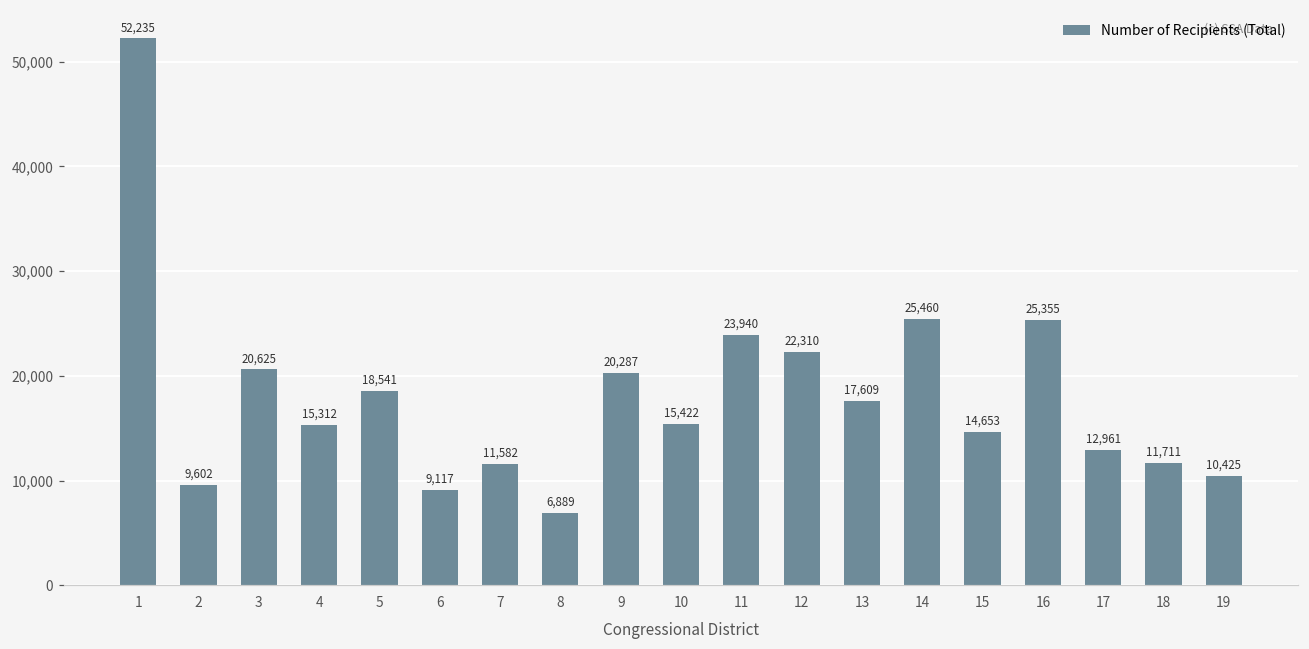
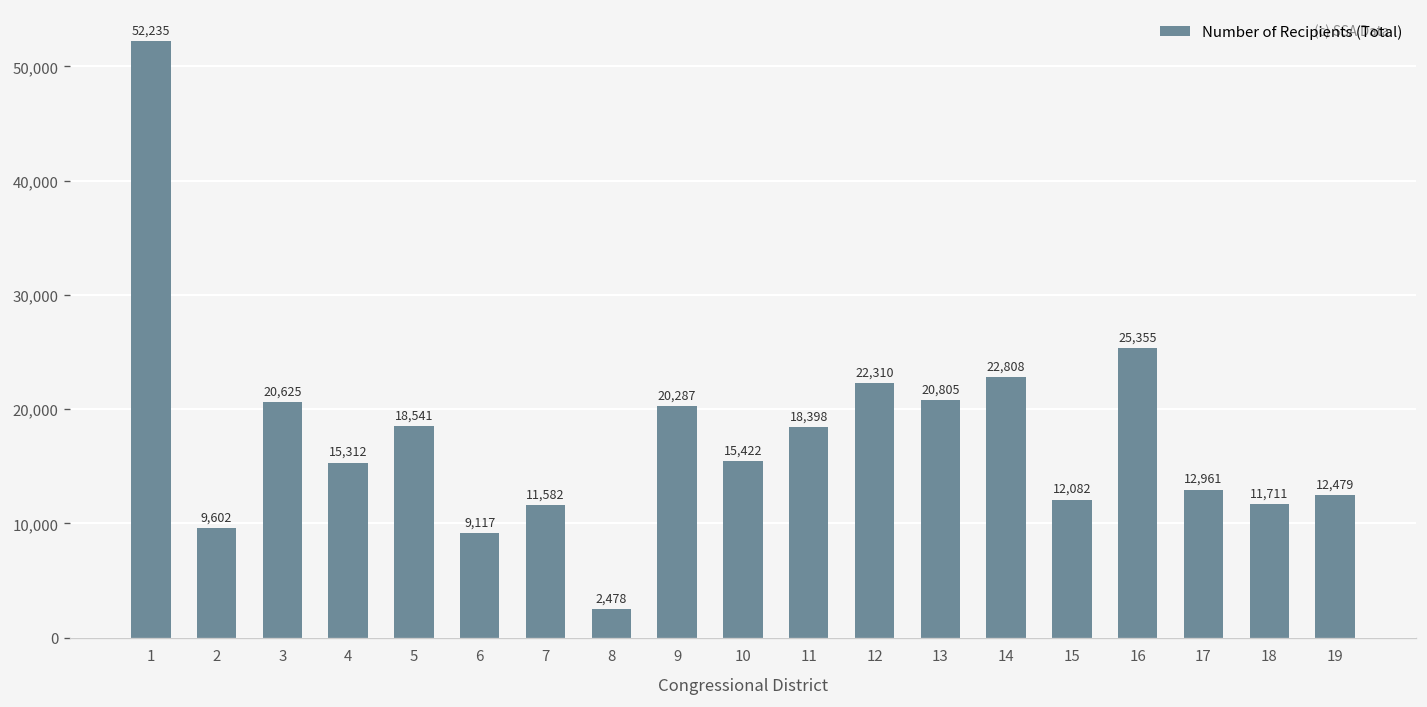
  {
    "1": "52,235",
    "2": "9,602",
    "3": "20,625",
    "4": "15,312",
    "5": "18,541",
    "6": "9,117",
    "7": "11,582",
-   "8": "6,889",
+   "8": "2,478",
    "9": "20,287",
    "10": "15,422",
-   "11": "23,940",
+   "11": "18,398",
    "12": "22,310",
-   "13": "17,609",
-   "14": "25,460",
-   "15": "14,653",
+   "13": "20,805",
+   "14": "22,808",
+   "15": "12,082",
    "16": "25,355",
    "17": "12,961",
    "18": "11,711",
-   "19": "10,425"
+   "19": "12,479"
  }
